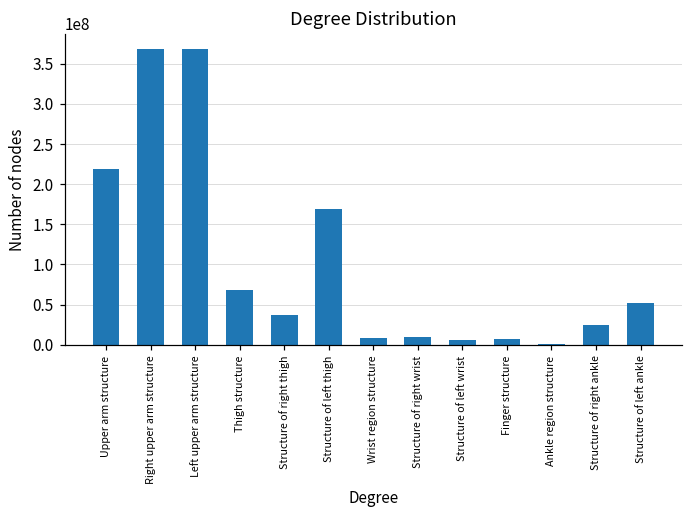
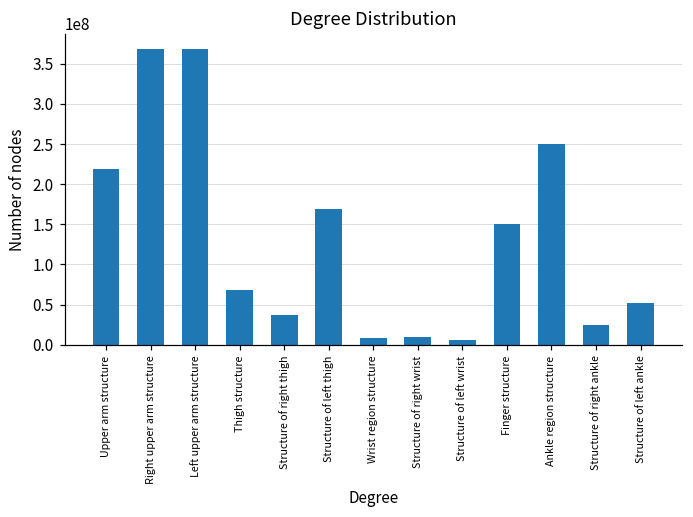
  {
    "Upper arm structure": 220000000,
    "Right upper arm structure": 370000000,
    "Left upper arm structure": 370000000,
    "Thigh structure": 70000000,
    "Structure of right thigh": 40000000,
    "Structure of left thigh": 170000000,
    "Wrist region structure": 10000000,
    "Structure of right wrist": 10000000,
    "Structure of left wrist": 10000000,
-   "Finger structure": 10000000,
-   "Ankle region structure": 0,
+   "Finger structure": 150000000,
+   "Ankle region structure": 250000000,
    "Structure of right ankle": 20000000,
    "Structure of left ankle": 50000000
  }
